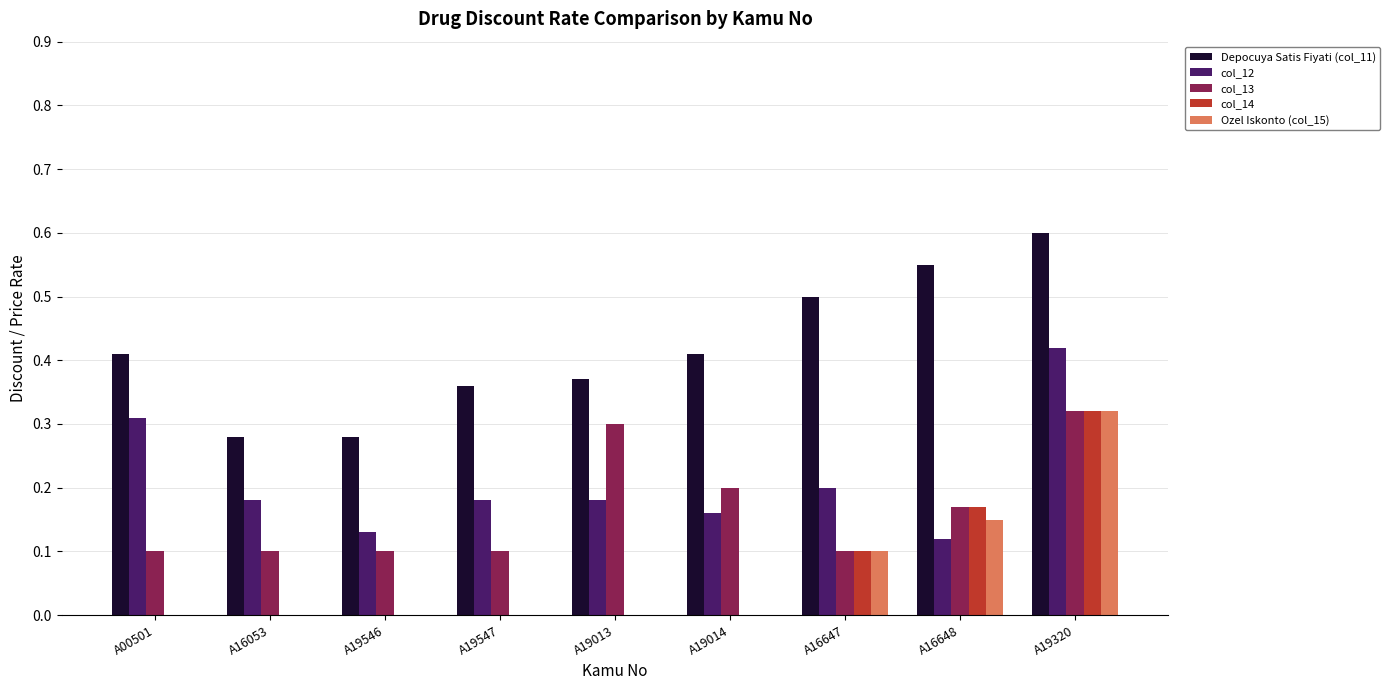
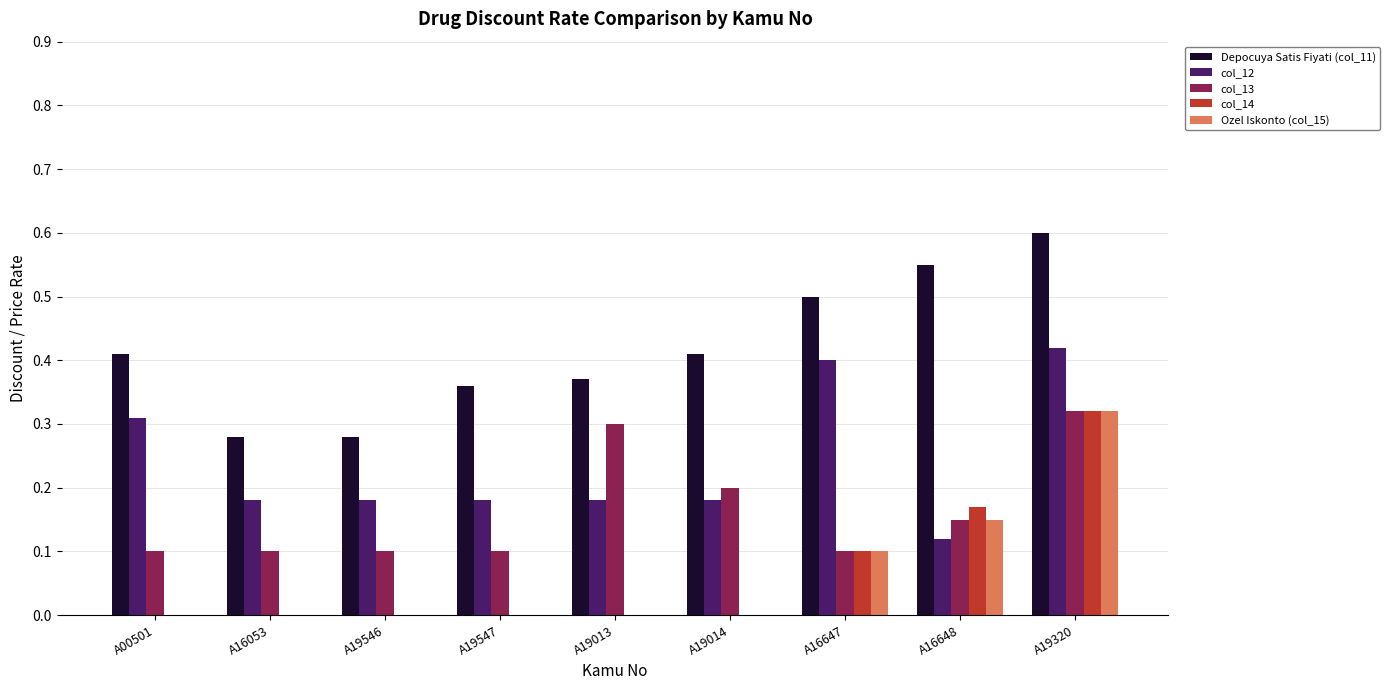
  {
    "Depocuya Satis Fiyati (col_11)": {
      "A00501": 0.41,
      "A16053": 0.28,
      "A19546": 0.28,
      "A19547": 0.36,
      "A19013": 0.37,
      "A19014": 0.41,
      "A16647": 0.50,
      "A16648": 0.55,
      "A19320": 0.60
    },
    "col_12": {
      "A00501": 0.31,
      "A16053": 0.18,
-     "A19546": 0.13,
+     "A19546": 0.18,
      "A19547": 0.18,
      "A19013": 0.18,
-     "A19014": 0.16,
-     "A16647": 0.2,
+     "A19014": 0.18,
+     "A16647": 0.4,
      "A16648": 0.12,
      "A19320": 0.42
    },
    "col_13": {
      "A00501": 0.10,
      "A16053": 0.10,
      "A19546": 0.10,
      "A19547": 0.10,
      "A19013": 0.30,
      "A19014": 0.20,
      "A16647": 0.10,
-     "A16648": 0.17,
+     "A16648": 0.15,
      "A19320": 0.32
    },
    "col_14": {
      "A00501": 0.00,
      "A16053": 0.00,
      "A19546": 0.00,
      "A19547": 0.00,
      "A19013": 0.00,
      "A19014": 0.00,
      "A16647": 0.10,
      "A16648": 0.17,
      "A19320": 0.32
    },
    "Ozel Iskonto (col_15)": {
      "A00501": 0.00,
      "A16053": 0.00,
      "A19546": 0.00,
      "A19547": 0.00,
      "A19013": 0.00,
      "A19014": 0.00,
      "A16647": 0.10,
      "A16648": 0.15,
      "A19320": 0.32
    }
  }
